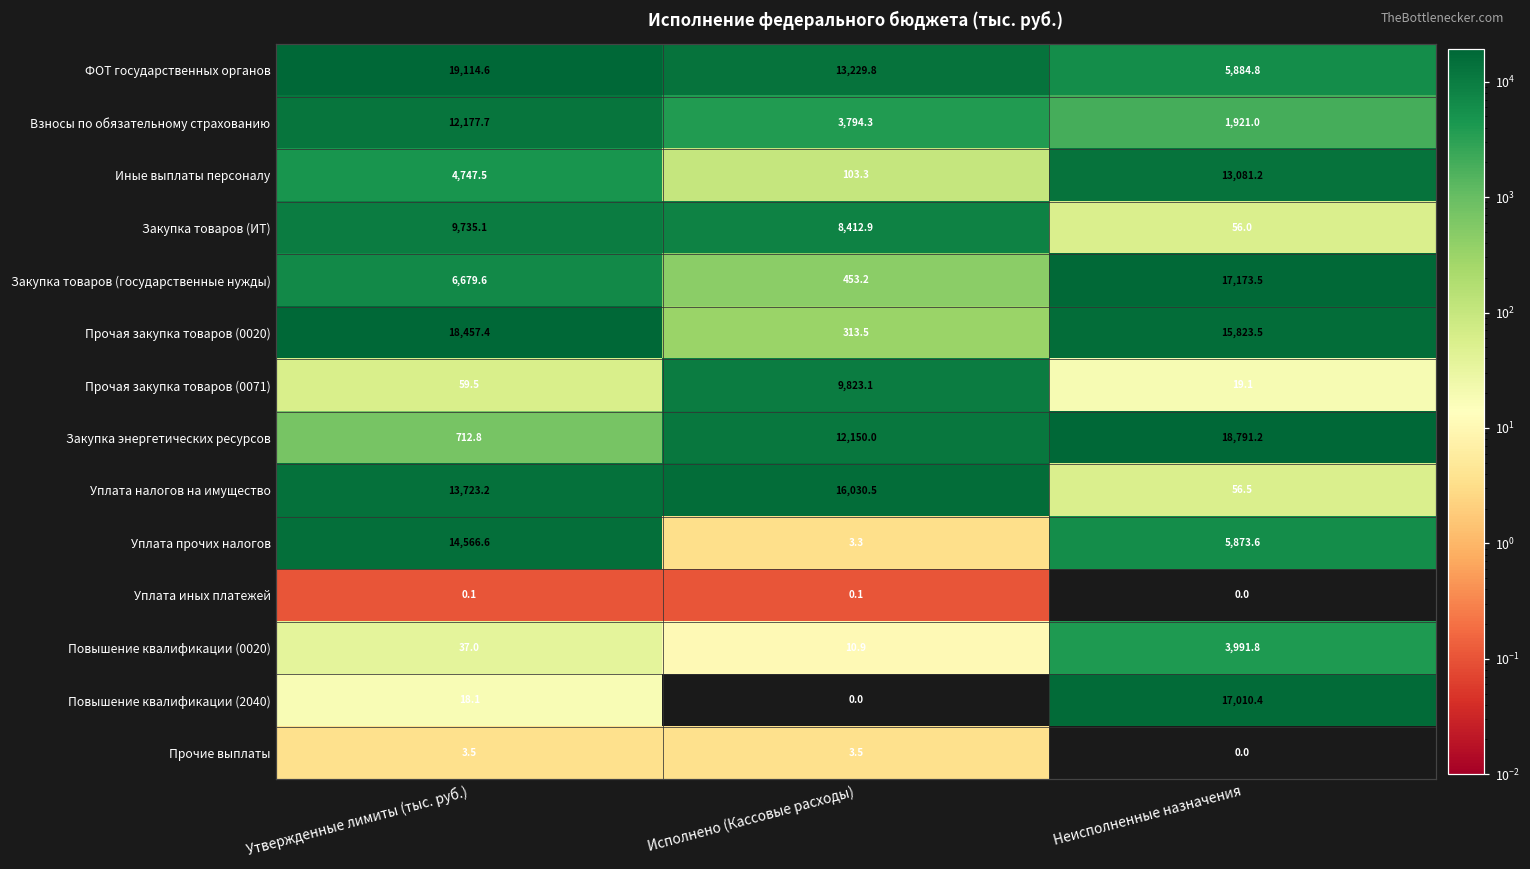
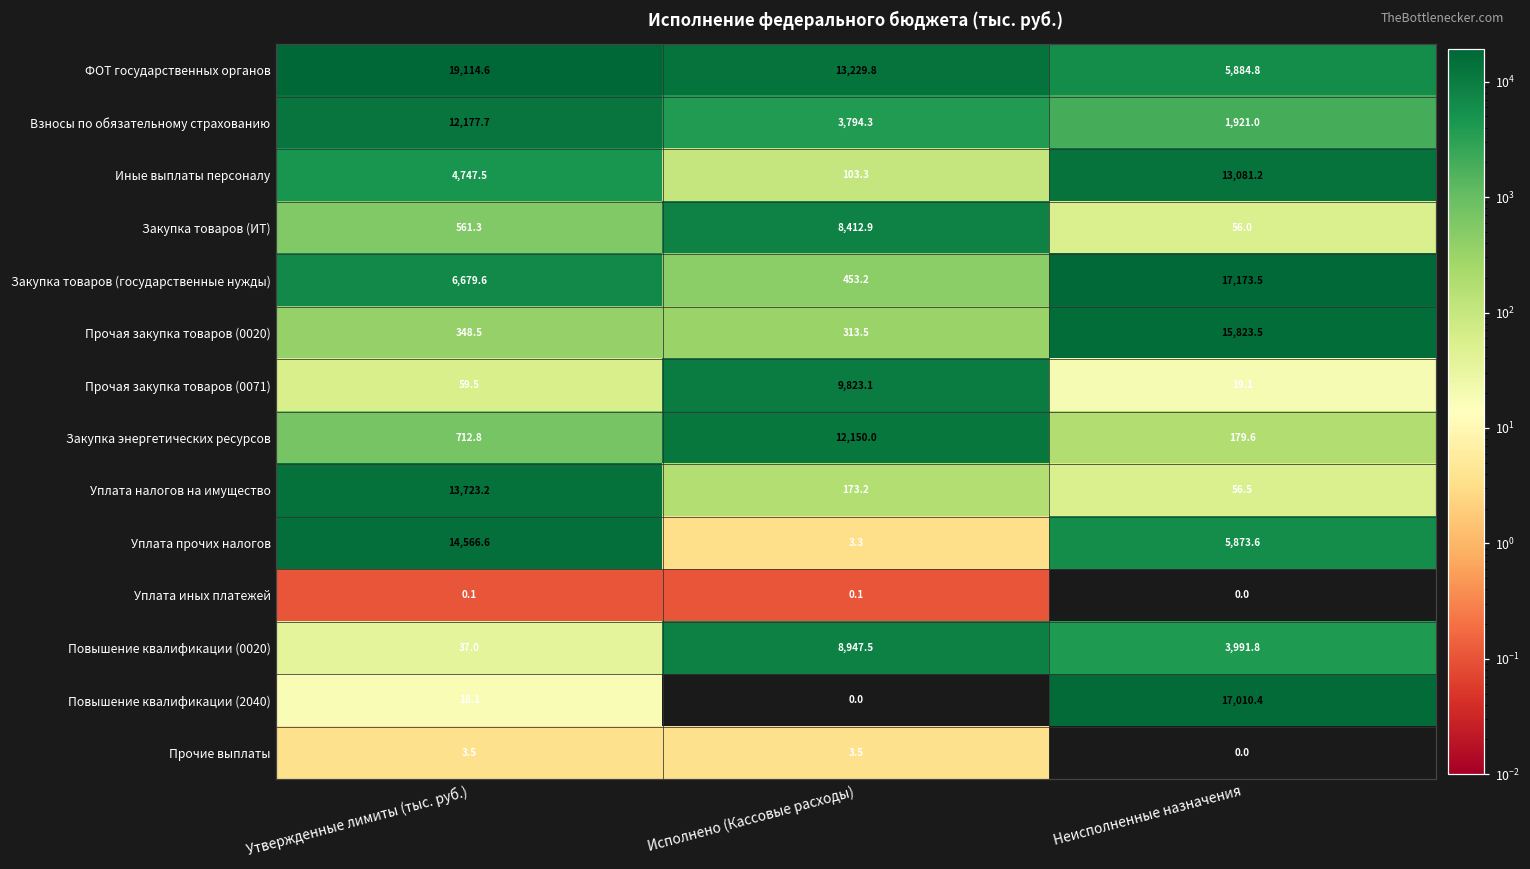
  {
    "ФОТ государственных органов": {
      "Утвержденные лимиты (тыс. руб.)": "19,114.6",
      "Исполнено (Кассовые расходы)": "13,229.8",
      "Неисполненные назначения": "5,884.8"
    },
    "Взносы по обязательному страхованию": {
      "Утвержденные лимиты (тыс. руб.)": "12,177.7",
      "Исполнено (Кассовые расходы)": "3,794.3",
      "Неисполненные назначения": "1,921.0"
    },
    "Иные выплаты персоналу": {
      "Утвержденные лимиты (тыс. руб.)": "4,747.5",
      "Исполнено (Кассовые расходы)": "103.3",
      "Неисполненные назначения": "13,081.2"
    },
    "Закупка товаров (ИТ)": {
-     "Утвержденные лимиты (тыс. руб.)": "9,735.1",
+     "Утвержденные лимиты (тыс. руб.)": "561.3",
      "Исполнено (Кассовые расходы)": "8,412.9",
      "Неисполненные назначения": "56.0"
    },
    "Закупка товаров (государственные нужды)": {
      "Утвержденные лимиты (тыс. руб.)": "6,679.6",
      "Исполнено (Кассовые расходы)": "453.2",
      "Неисполненные назначения": "17,173.5"
    },
    "Прочая закупка товаров (0020)": {
-     "Утвержденные лимиты (тыс. руб.)": "18,457.4",
+     "Утвержденные лимиты (тыс. руб.)": "348.5",
      "Исполнено (Кассовые расходы)": "313.5",
      "Неисполненные назначения": "15,823.5"
    },
    "Прочая закупка товаров (0071)": {
      "Утвержденные лимиты (тыс. руб.)": "59.5",
      "Исполнено (Кассовые расходы)": "9,823.1",
      "Неисполненные назначения": "19.1"
    },
    "Закупка энергетических ресурсов": {
      "Утвержденные лимиты (тыс. руб.)": "712.8",
      "Исполнено (Кассовые расходы)": "12,150.0",
-     "Неисполненные назначения": "18,791.2"
+     "Неисполненные назначения": "179.6"
    },
    "Уплата налогов на имущество": {
      "Утвержденные лимиты (тыс. руб.)": "13,723.2",
-     "Исполнено (Кассовые расходы)": "16,030.5",
+     "Исполнено (Кассовые расходы)": "173.2",
      "Неисполненные назначения": "56.5"
    },
    "Уплата прочих налогов": {
      "Утвержденные лимиты (тыс. руб.)": "14,566.6",
      "Исполнено (Кассовые расходы)": "3.3",
      "Неисполненные назначения": "5,873.6"
    },
    "Уплата иных платежей": {
      "Утвержденные лимиты (тыс. руб.)": "0.1",
      "Исполнено (Кассовые расходы)": "0.1",
      "Неисполненные назначения": "0.0"
    },
    "Повышение квалификации (0020)": {
      "Утвержденные лимиты (тыс. руб.)": "37.0",
-     "Исполнено (Кассовые расходы)": "10.9",
+     "Исполнено (Кассовые расходы)": "8,947.5",
      "Неисполненные назначения": "3,991.8"
    },
    "Повышение квалификации (2040)": {
      "Утвержденные лимиты (тыс. руб.)": "18.1",
      "Исполнено (Кассовые расходы)": "0.0",
      "Неисполненные назначения": "17,010.4"
    },
    "Прочие выплаты": {
      "Утвержденные лимиты (тыс. руб.)": "3.5",
      "Исполнено (Кассовые расходы)": "3.5",
      "Неисполненные назначения": "0.0"
    }
  }
